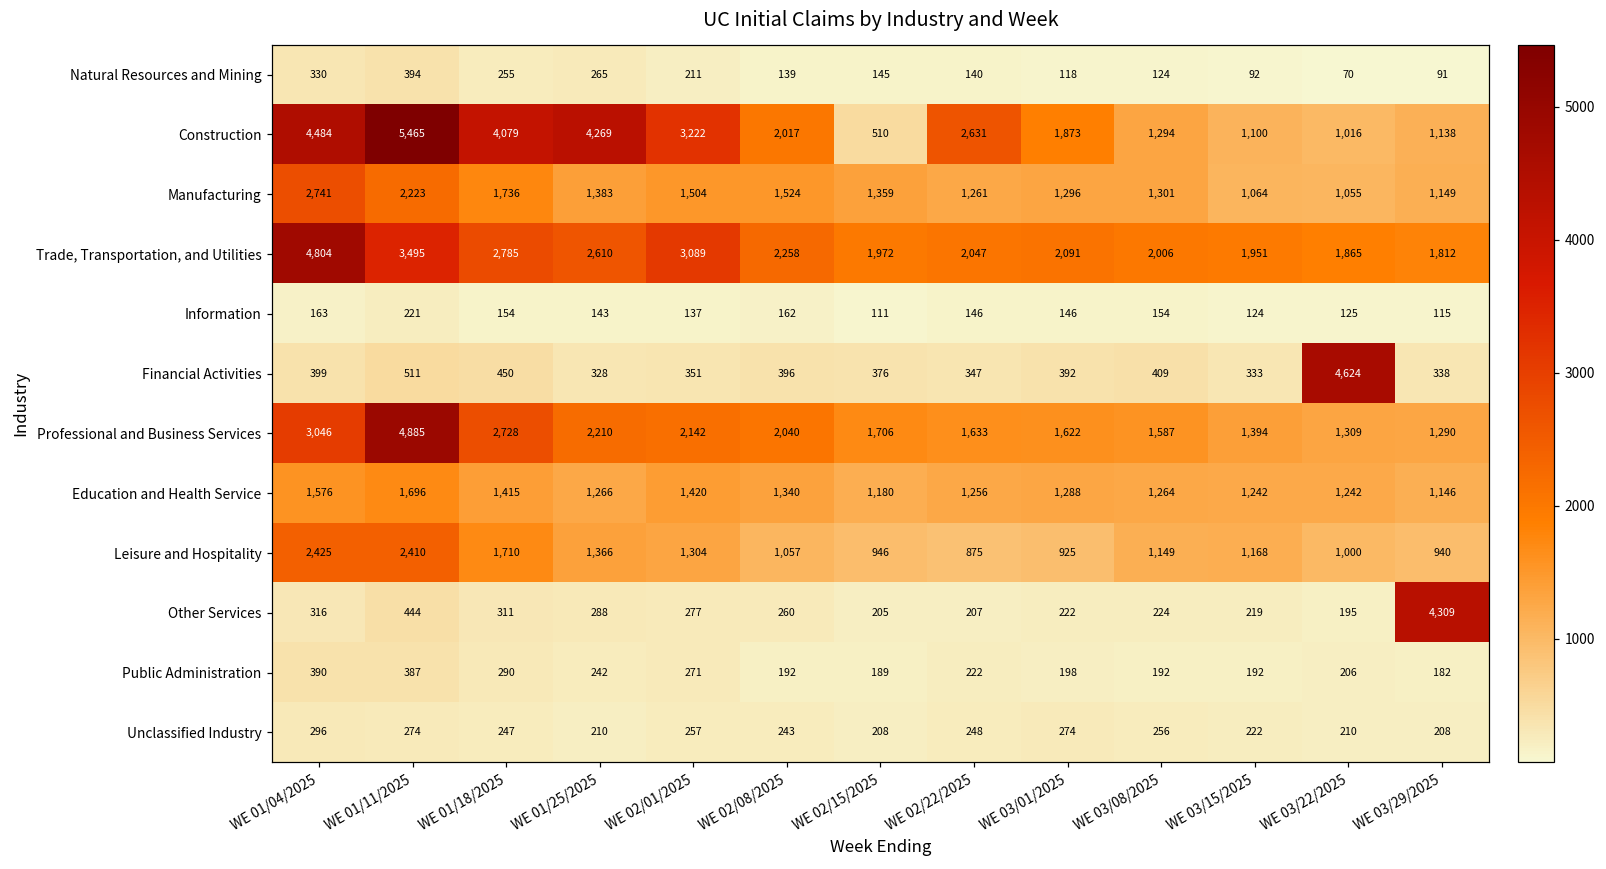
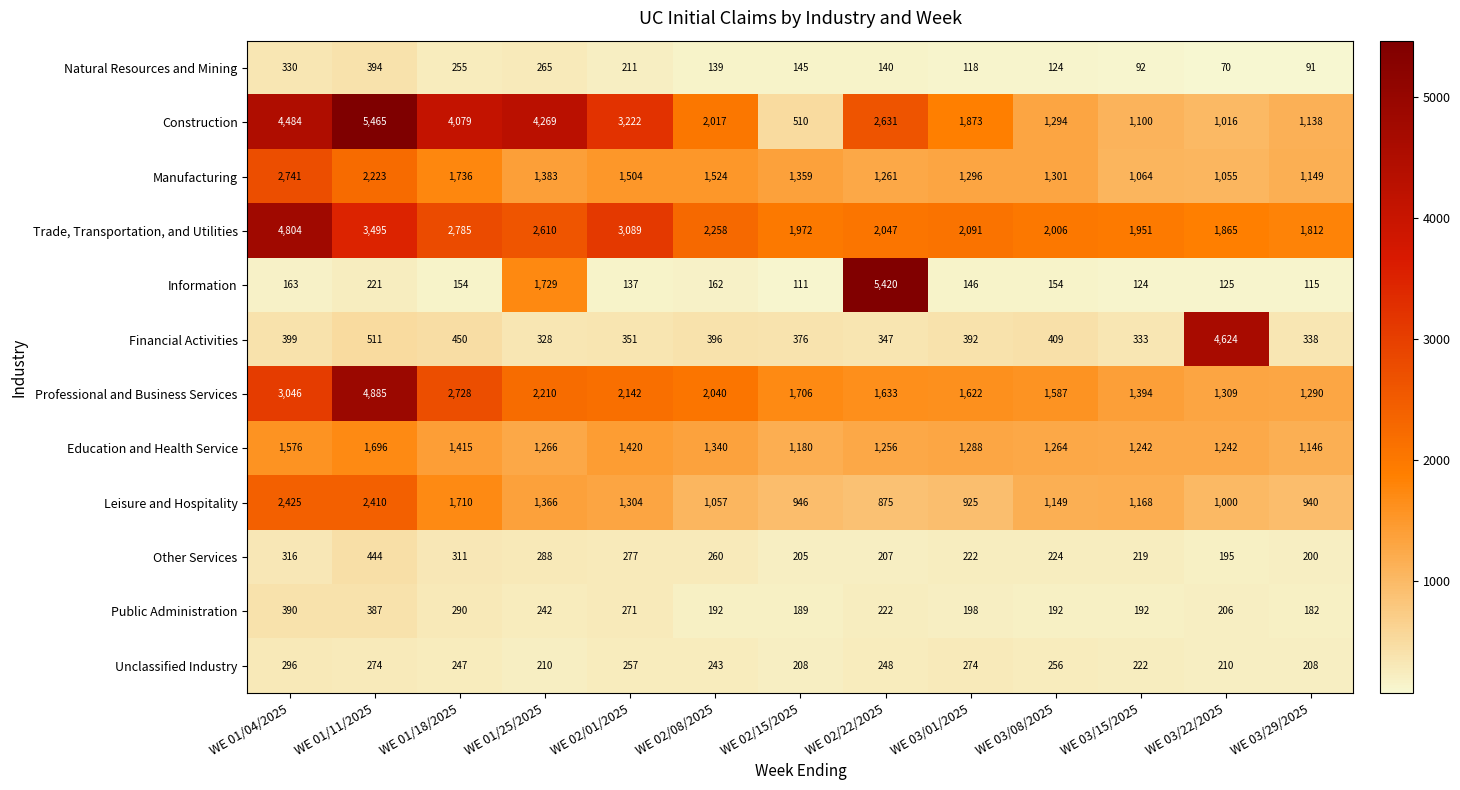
  {
    "Natural Resources and Mining": {
      "WE 01/04/2025": "330",
      "WE 01/11/2025": "394",
      "WE 01/18/2025": "255",
      "WE 01/25/2025": "265",
      "WE 02/01/2025": "211",
      "WE 02/08/2025": "139",
      "WE 02/15/2025": "145",
      "WE 02/22/2025": "140",
      "WE 03/01/2025": "118",
      "WE 03/08/2025": "124",
      "WE 03/15/2025": "92",
      "WE 03/22/2025": "70",
      "WE 03/29/2025": "91"
    },
    "Construction": {
      "WE 01/04/2025": "4,484",
      "WE 01/11/2025": "5,465",
      "WE 01/18/2025": "4,079",
      "WE 01/25/2025": "4,269",
      "WE 02/01/2025": "3,222",
      "WE 02/08/2025": "2,017",
      "WE 02/15/2025": "510",
      "WE 02/22/2025": "2,631",
      "WE 03/01/2025": "1,873",
      "WE 03/08/2025": "1,294",
      "WE 03/15/2025": "1,100",
      "WE 03/22/2025": "1,016",
      "WE 03/29/2025": "1,138"
    },
    "Manufacturing": {
      "WE 01/04/2025": "2,741",
      "WE 01/11/2025": "2,223",
      "WE 01/18/2025": "1,736",
      "WE 01/25/2025": "1,383",
      "WE 02/01/2025": "1,504",
      "WE 02/08/2025": "1,524",
      "WE 02/15/2025": "1,359",
      "WE 02/22/2025": "1,261",
      "WE 03/01/2025": "1,296",
      "WE 03/08/2025": "1,301",
      "WE 03/15/2025": "1,064",
      "WE 03/22/2025": "1,055",
      "WE 03/29/2025": "1,149"
    },
    "Trade, Transportation, and Utilities": {
      "WE 01/04/2025": "4,804",
      "WE 01/11/2025": "3,495",
      "WE 01/18/2025": "2,785",
      "WE 01/25/2025": "2,610",
      "WE 02/01/2025": "3,089",
      "WE 02/08/2025": "2,258",
      "WE 02/15/2025": "1,972",
      "WE 02/22/2025": "2,047",
      "WE 03/01/2025": "2,091",
      "WE 03/08/2025": "2,006",
      "WE 03/15/2025": "1,951",
      "WE 03/22/2025": "1,865",
      "WE 03/29/2025": "1,812"
    },
    "Information": {
      "WE 01/04/2025": "163",
      "WE 01/11/2025": "221",
      "WE 01/18/2025": "154",
-     "WE 01/25/2025": "143",
+     "WE 01/25/2025": "1,729",
      "WE 02/01/2025": "137",
      "WE 02/08/2025": "162",
      "WE 02/15/2025": "111",
-     "WE 02/22/2025": "146",
+     "WE 02/22/2025": "5,420",
      "WE 03/01/2025": "146",
      "WE 03/08/2025": "154",
      "WE 03/15/2025": "124",
      "WE 03/22/2025": "125",
      "WE 03/29/2025": "115"
    },
    "Financial Activities": {
      "WE 01/04/2025": "399",
      "WE 01/11/2025": "511",
      "WE 01/18/2025": "450",
      "WE 01/25/2025": "328",
      "WE 02/01/2025": "351",
      "WE 02/08/2025": "396",
      "WE 02/15/2025": "376",
      "WE 02/22/2025": "347",
      "WE 03/01/2025": "392",
      "WE 03/08/2025": "409",
      "WE 03/15/2025": "333",
      "WE 03/22/2025": "4,624",
      "WE 03/29/2025": "338"
    },
    "Professional and Business Services": {
      "WE 01/04/2025": "3,046",
      "WE 01/11/2025": "4,885",
      "WE 01/18/2025": "2,728",
      "WE 01/25/2025": "2,210",
      "WE 02/01/2025": "2,142",
      "WE 02/08/2025": "2,040",
      "WE 02/15/2025": "1,706",
      "WE 02/22/2025": "1,633",
      "WE 03/01/2025": "1,622",
      "WE 03/08/2025": "1,587",
      "WE 03/15/2025": "1,394",
      "WE 03/22/2025": "1,309",
      "WE 03/29/2025": "1,290"
    },
    "Education and Health Service": {
      "WE 01/04/2025": "1,576",
      "WE 01/11/2025": "1,696",
      "WE 01/18/2025": "1,415",
      "WE 01/25/2025": "1,266",
      "WE 02/01/2025": "1,420",
      "WE 02/08/2025": "1,340",
      "WE 02/15/2025": "1,180",
      "WE 02/22/2025": "1,256",
      "WE 03/01/2025": "1,288",
      "WE 03/08/2025": "1,264",
      "WE 03/15/2025": "1,242",
      "WE 03/22/2025": "1,242",
      "WE 03/29/2025": "1,146"
    },
    "Leisure and Hospitality": {
      "WE 01/04/2025": "2,425",
      "WE 01/11/2025": "2,410",
      "WE 01/18/2025": "1,710",
      "WE 01/25/2025": "1,366",
      "WE 02/01/2025": "1,304",
      "WE 02/08/2025": "1,057",
      "WE 02/15/2025": "946",
      "WE 02/22/2025": "875",
      "WE 03/01/2025": "925",
      "WE 03/08/2025": "1,149",
      "WE 03/15/2025": "1,168",
      "WE 03/22/2025": "1,000",
      "WE 03/29/2025": "940"
    },
    "Other Services": {
      "WE 01/04/2025": "316",
      "WE 01/11/2025": "444",
      "WE 01/18/2025": "311",
      "WE 01/25/2025": "288",
      "WE 02/01/2025": "277",
      "WE 02/08/2025": "260",
      "WE 02/15/2025": "205",
      "WE 02/22/2025": "207",
      "WE 03/01/2025": "222",
      "WE 03/08/2025": "224",
      "WE 03/15/2025": "219",
      "WE 03/22/2025": "195",
-     "WE 03/29/2025": "4,309"
+     "WE 03/29/2025": "200"
    },
    "Public Administration": {
      "WE 01/04/2025": "390",
      "WE 01/11/2025": "387",
      "WE 01/18/2025": "290",
      "WE 01/25/2025": "242",
      "WE 02/01/2025": "271",
      "WE 02/08/2025": "192",
      "WE 02/15/2025": "189",
      "WE 02/22/2025": "222",
      "WE 03/01/2025": "198",
      "WE 03/08/2025": "192",
      "WE 03/15/2025": "192",
      "WE 03/22/2025": "206",
      "WE 03/29/2025": "182"
    },
    "Unclassified Industry": {
      "WE 01/04/2025": "296",
      "WE 01/11/2025": "274",
      "WE 01/18/2025": "247",
      "WE 01/25/2025": "210",
      "WE 02/01/2025": "257",
      "WE 02/08/2025": "243",
      "WE 02/15/2025": "208",
      "WE 02/22/2025": "248",
      "WE 03/01/2025": "274",
      "WE 03/08/2025": "256",
      "WE 03/15/2025": "222",
      "WE 03/22/2025": "210",
      "WE 03/29/2025": "208"
    }
  }
